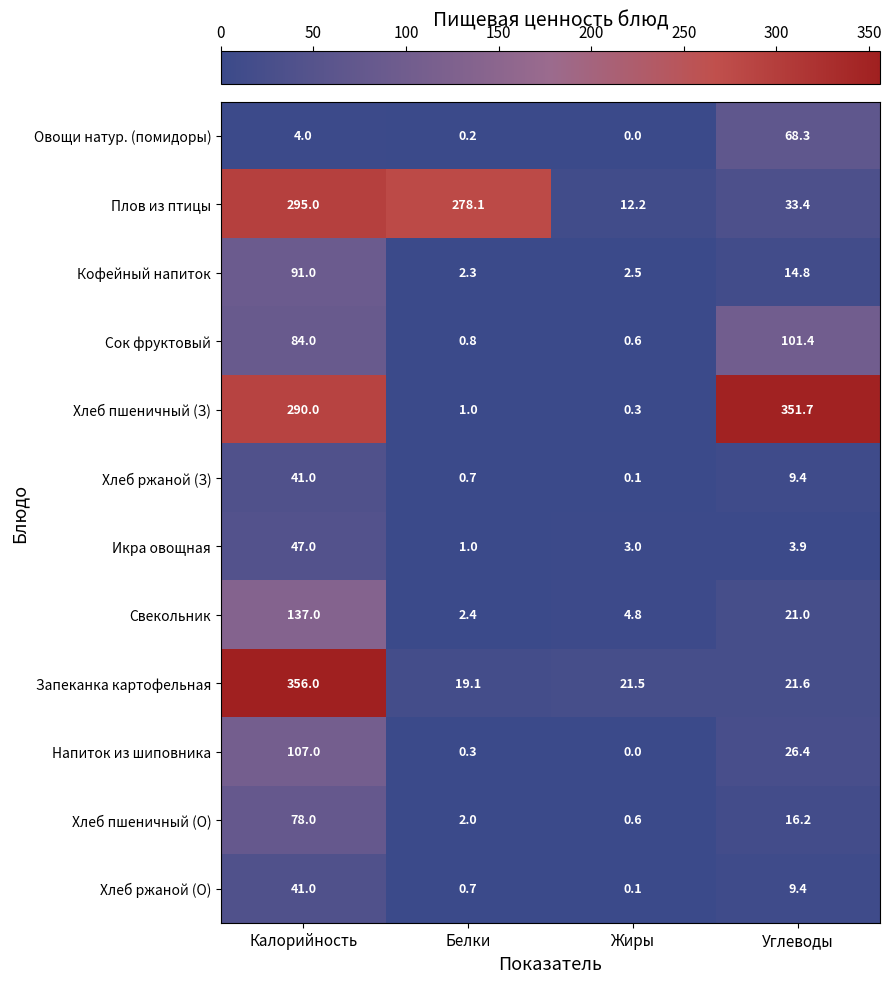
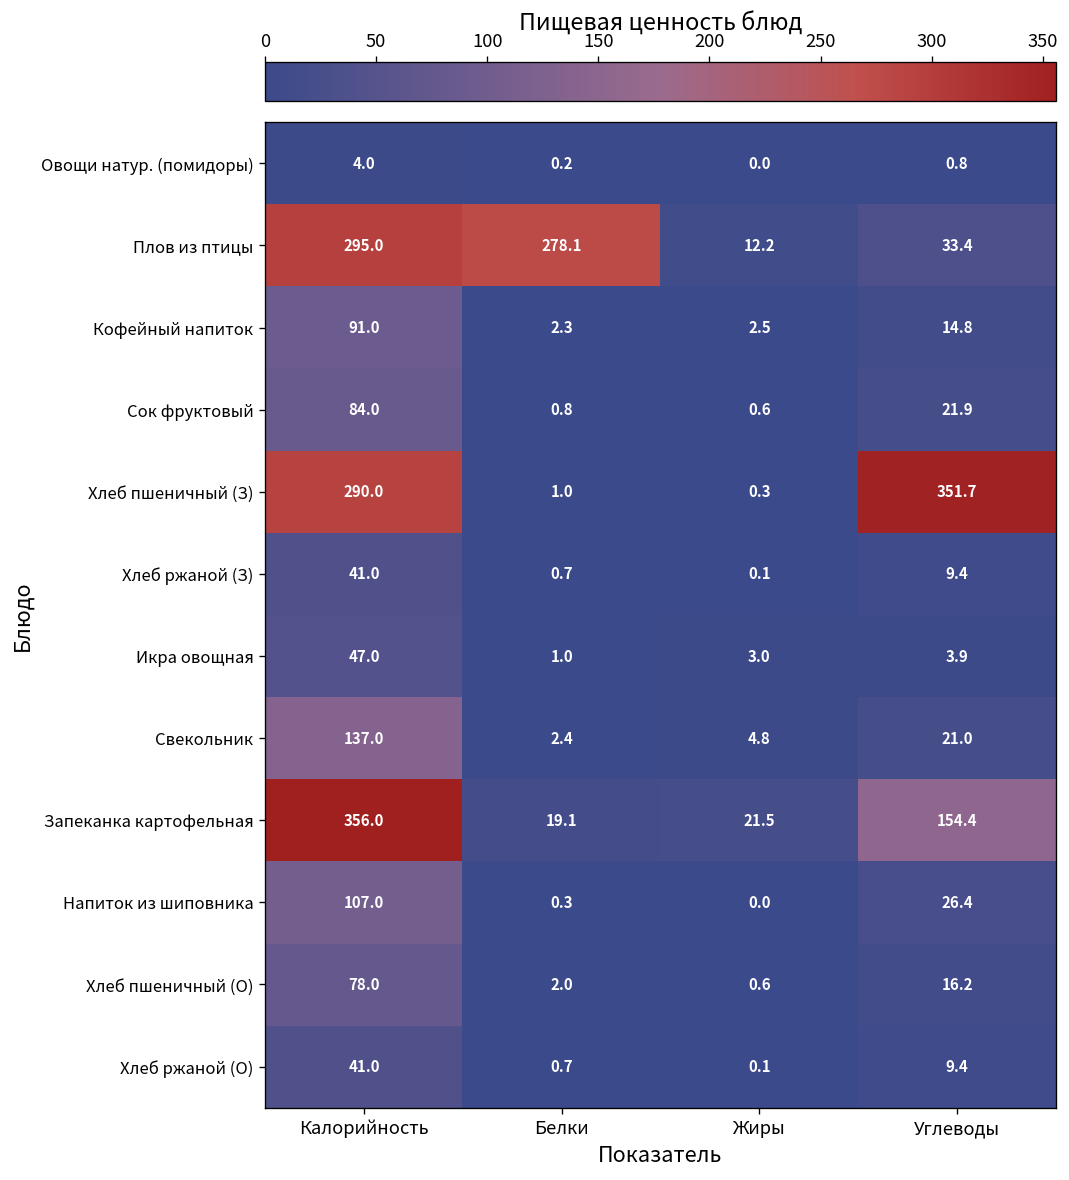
  {
    "Овощи натур. (помидоры)": {
      "Калорийность": 4.0,
      "Белки": 0.2,
      "Жиры": 0.0,
-     "Углеводы": 68.3
+     "Углеводы": 0.8
    },
    "Плов из птицы": {
      "Калорийность": 295.0,
      "Белки": 278.1,
      "Жиры": 12.2,
      "Углеводы": 33.4
    },
    "Кофейный напиток": {
      "Калорийность": 91.0,
      "Белки": 2.3,
      "Жиры": 2.5,
      "Углеводы": 14.8
    },
    "Сок фруктовый": {
      "Калорийность": 84.0,
      "Белки": 0.8,
      "Жиры": 0.6,
-     "Углеводы": 101.4
+     "Углеводы": 21.9
    },
    "Хлеб пшеничный (З)": {
      "Калорийность": 290.0,
      "Белки": 1.0,
      "Жиры": 0.3,
      "Углеводы": 351.7
    },
    "Хлеб ржаной (З)": {
      "Калорийность": 41.0,
      "Белки": 0.7,
      "Жиры": 0.1,
      "Углеводы": 9.4
    },
    "Икра овощная": {
      "Калорийность": 47.0,
      "Белки": 1.0,
      "Жиры": 3.0,
      "Углеводы": 3.9
    },
    "Свекольник": {
      "Калорийность": 137.0,
      "Белки": 2.4,
      "Жиры": 4.8,
      "Углеводы": 21.0
    },
    "Запеканка картофельная": {
      "Калорийность": 356.0,
      "Белки": 19.1,
      "Жиры": 21.5,
-     "Углеводы": 21.6
+     "Углеводы": 154.4
    },
    "Напиток из шиповника": {
      "Калорийность": 107.0,
      "Белки": 0.3,
      "Жиры": 0.0,
      "Углеводы": 26.4
    },
    "Хлеб пшеничный (О)": {
      "Калорийность": 78.0,
      "Белки": 2.0,
      "Жиры": 0.6,
      "Углеводы": 16.2
    },
    "Хлеб ржаной (О)": {
      "Калорийность": 41.0,
      "Белки": 0.7,
      "Жиры": 0.1,
      "Углеводы": 9.4
    }
  }
